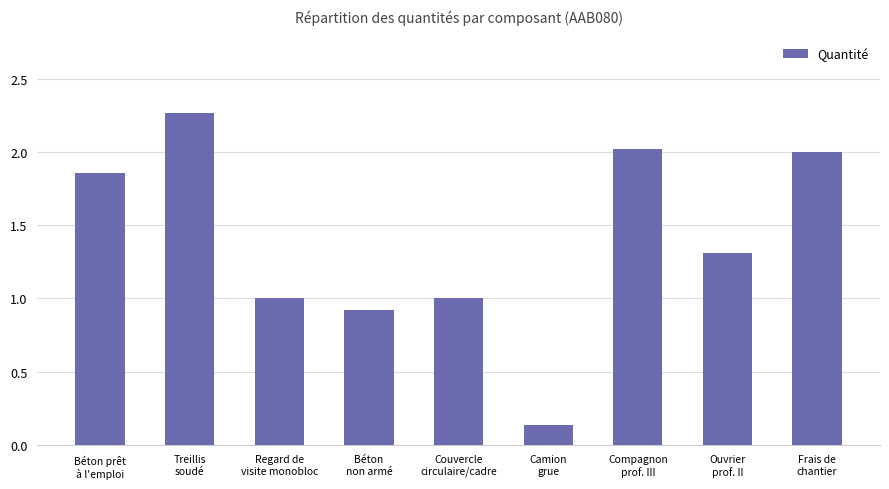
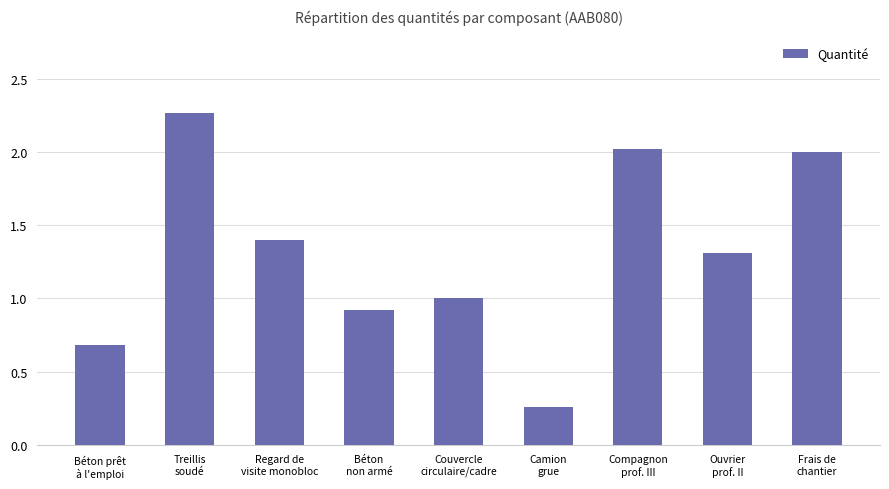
  {
-   "Béton prêt à l'emploi": 1.86,
+   "Béton prêt à l'emploi": 0.68,
    "Treillis soudé": 2.27,
-   "Regard de visite monobloc": 1.0,
+   "Regard de visite monobloc": 1.4,
    "Béton non armé": 0.92,
    "Couvercle circulaire/cadre": 1.00,
-   "Camion grue": 0.13,
+   "Camion grue": 0.26,
    "Compagnon prof. III": 2.03,
    "Ouvrier prof. II": 1.31,
    "Frais de chantier": 2.00
  }
